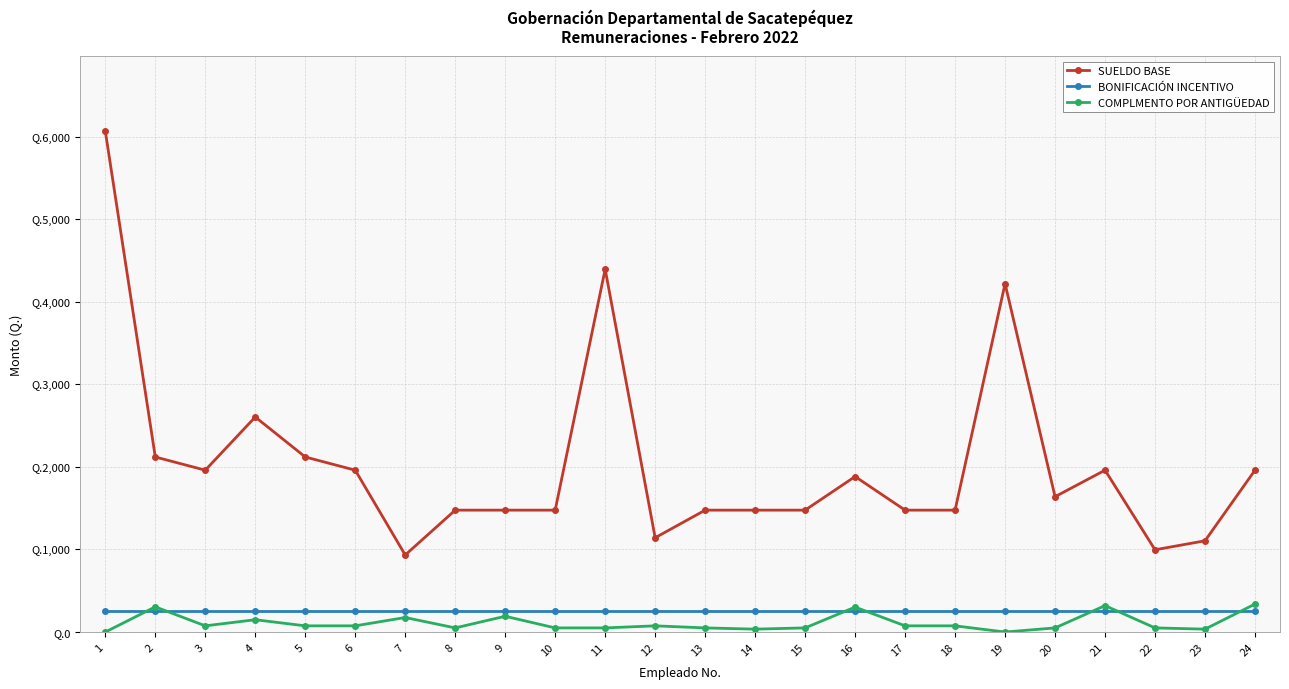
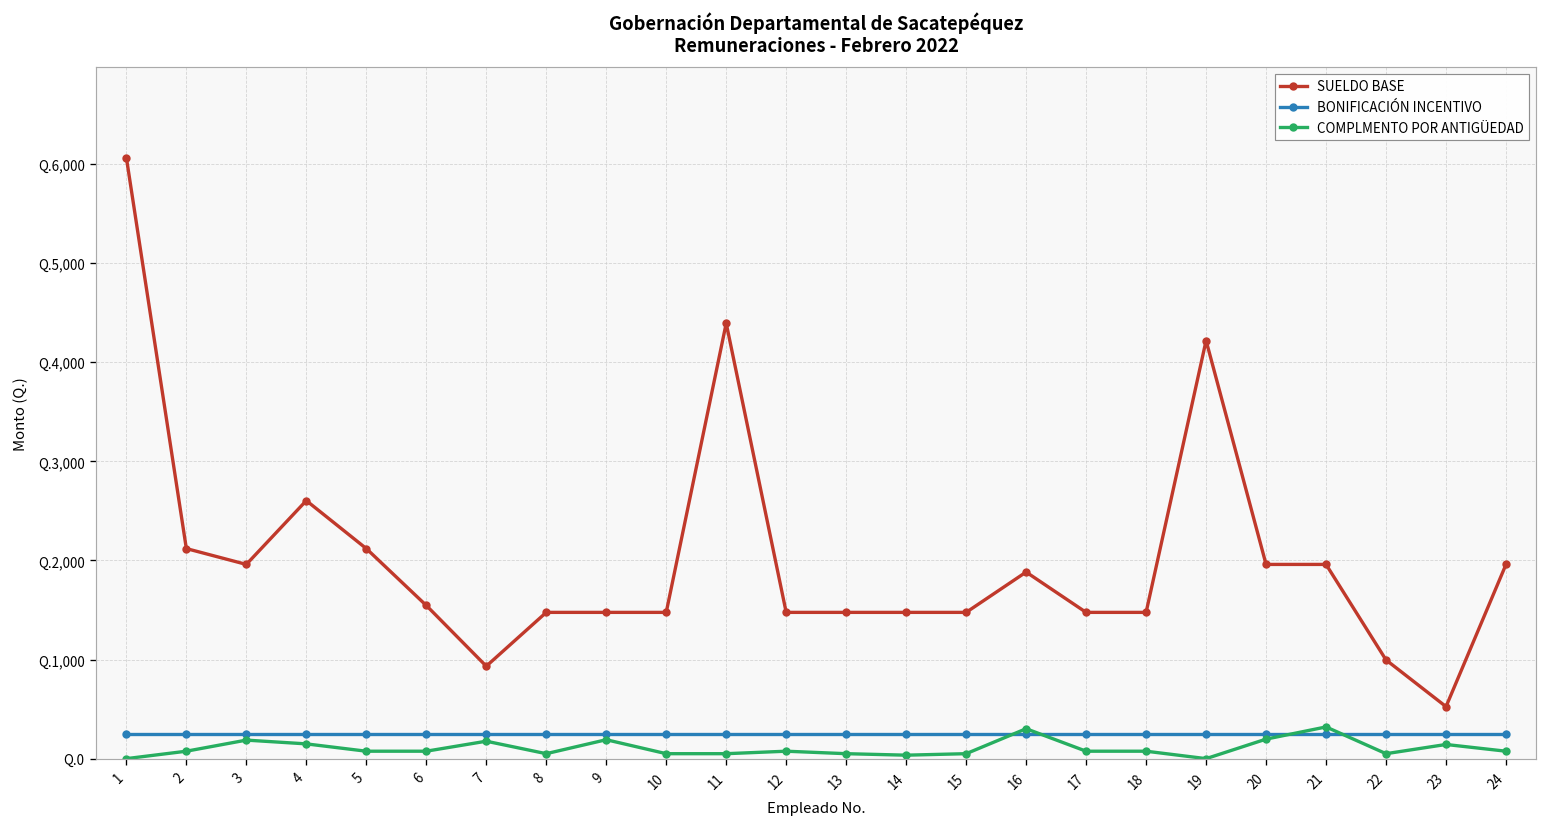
  {
    "SUELDO BASE": {
      "1": "Q.6,100",
      "2": "Q.2,100",
      "3": "Q.2,000",
      "4": "Q.2,600",
      "5": "Q.2,100",
-     "6": "Q.2,000",
+     "6": "Q.1,500",
      "7": "Q.900",
      "8": "Q.1,500",
      "9": "Q.1,500",
      "10": "Q.1,500",
      "11": "Q.4,400",
-     "12": "Q.1,100",
+     "12": "Q.1,500",
      "13": "Q.1,500",
      "14": "Q.1,500",
      "15": "Q.1,500",
      "16": "Q.1,900",
      "17": "Q.1,500",
      "18": "Q.1,500",
      "19": "Q.4,200",
-     "20": "Q.1,600",
+     "20": "Q.2,000",
      "21": "Q.2,000",
      "22": "Q.1,000",
-     "23": "Q.1,100",
+     "23": "Q.500",
      "24": "Q.2,000"
    },
    "BONIFICACIÓN INCENTIVO": {
      "1": "Q.300",
      "2": "Q.300",
      "3": "Q.300",
      "4": "Q.300",
      "5": "Q.300",
      "6": "Q.300",
      "7": "Q.300",
      "8": "Q.300",
      "9": "Q.300",
      "10": "Q.300",
      "11": "Q.300",
      "12": "Q.300",
      "13": "Q.300",
      "14": "Q.300",
      "15": "Q.300",
      "16": "Q.300",
      "17": "Q.300",
      "18": "Q.300",
      "19": "Q.300",
      "20": "Q.300",
      "21": "Q.300",
      "22": "Q.300",
      "23": "Q.300",
      "24": "Q.300"
    },
    "COMPLMENTO POR ANTIGÜEDAD": {
      "1": "Q.0",
-     "2": "Q.300",
-     "3": "Q.100",
+     "2": "Q.100",
+     "3": "Q.200",
      "4": "Q.100",
      "5": "Q.100",
      "6": "Q.100",
      "7": "Q.200",
      "8": "Q.100",
      "9": "Q.200",
      "10": "Q.100",
      "11": "Q.100",
      "12": "Q.100",
      "13": "Q.100",
      "14": "Q.0",
      "15": "Q.100",
      "16": "Q.300",
      "17": "Q.100",
      "18": "Q.100",
      "19": "Q.0",
-     "20": "Q.100",
+     "20": "Q.200",
      "21": "Q.300",
      "22": "Q.100",
-     "23": "Q.0",
-     "24": "Q.300"
+     "23": "Q.100",
+     "24": "Q.100"
    }
  }
